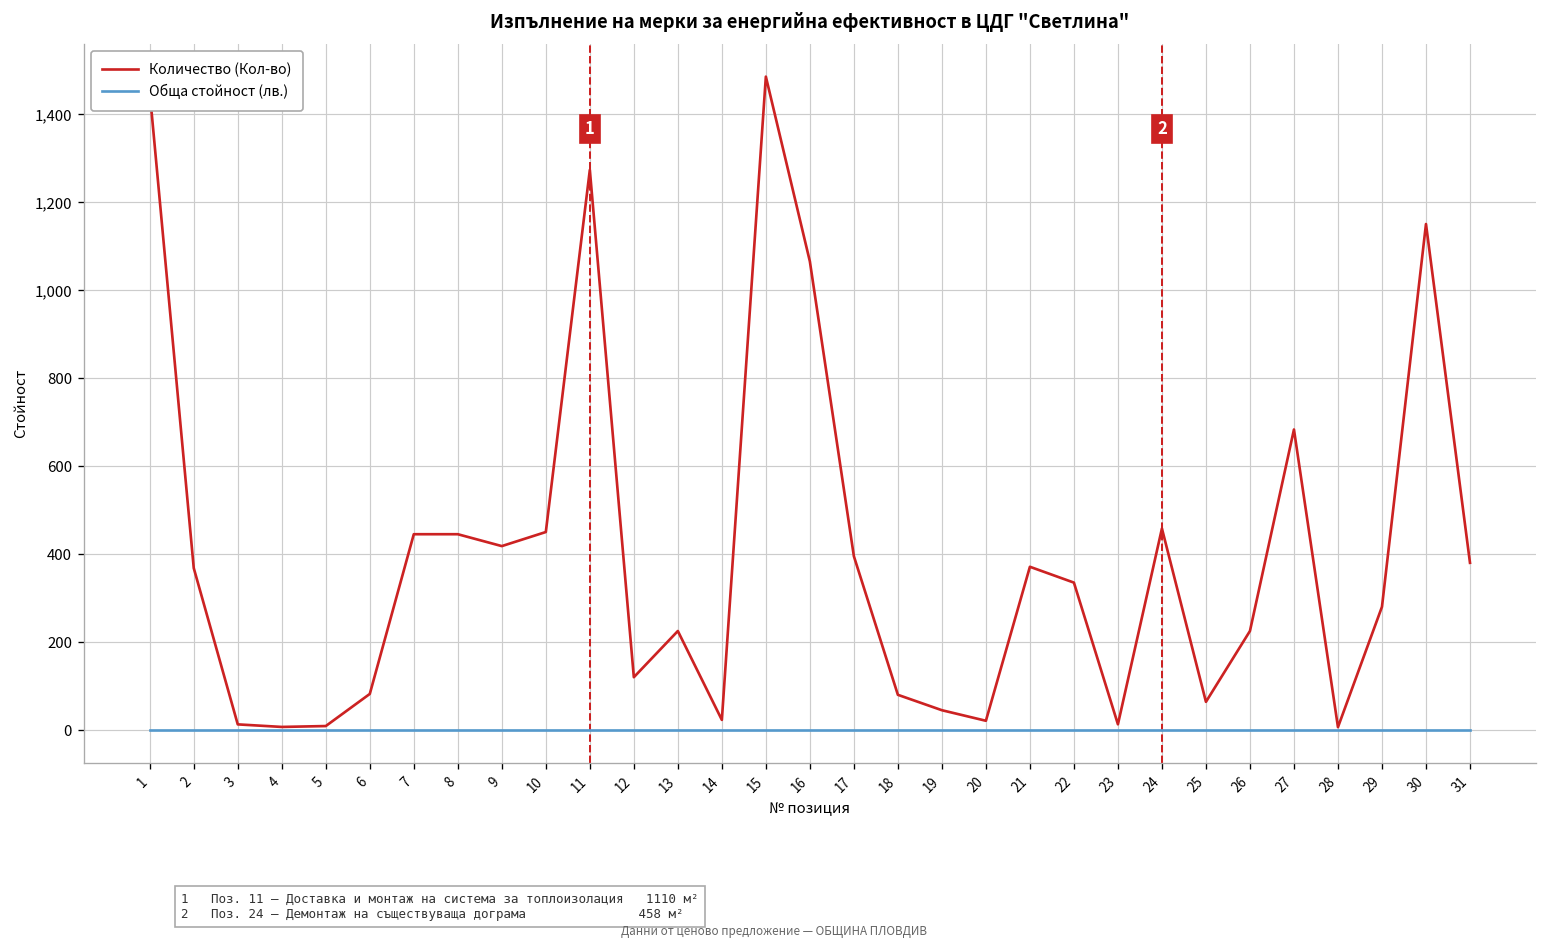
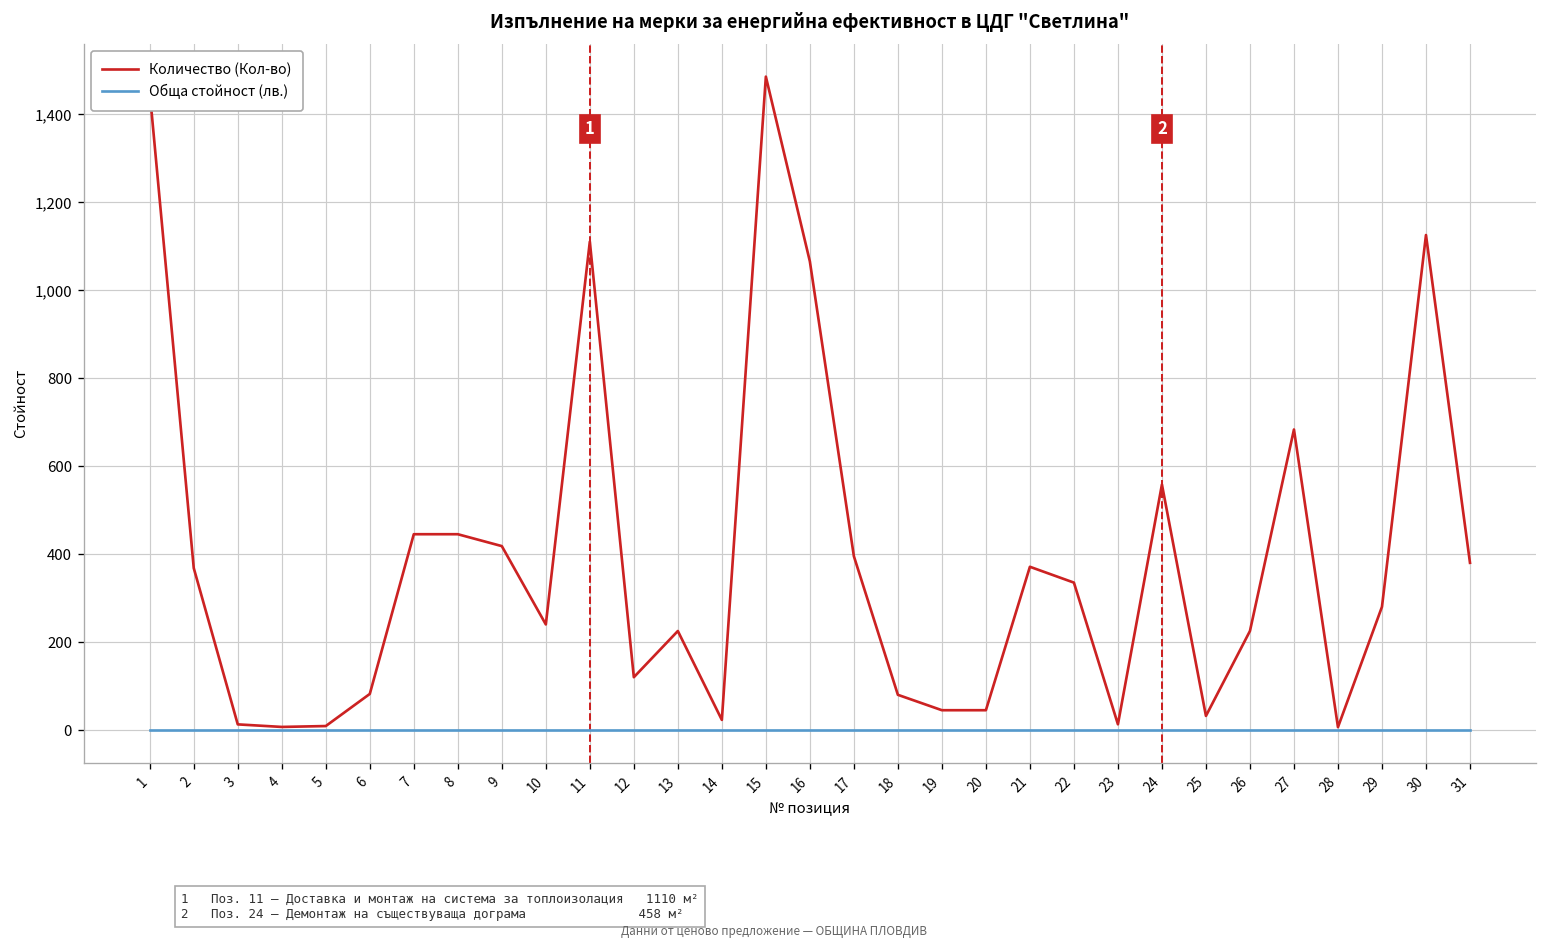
  {
    "Количество (Кол-во)": {
      "2": "370",
      "3": "10",
      "4": "10",
      "5": "10",
      "6": "80",
      "7": "450",
      "8": "450",
      "9": "420",
-     "10": "450",
-     "11": "1,270",
+     "10": "240",
+     "11": "1,110",
      "12": "120",
      "13": "230",
      "14": "20",
      "15": "1,490",
      "16": "1,070",
      "17": "400",
      "18": "80",
      "19": "50",
-     "20": "20",
+     "20": "50",
      "21": "370",
      "22": "340",
      "23": "10",
-     "24": "460",
-     "25": "60",
+     "24": "560",
+     "25": "30",
      "26": "230",
      "27": "680",
      "29": "280",
-     "30": "1,150",
+     "30": "1,130",
      "31": "380"
    },
    "Обща стойност (лв.)": {
      "1": "0",
      "2": "0",
      "3": "0",
      "4": "0",
      "5": "0",
      "6": "0",
      "7": "0",
      "8": "0",
      "9": "0",
      "10": "0",
      "11": "0",
      "12": "0",
      "13": "0",
      "14": "0",
      "15": "0",
      "16": "0",
      "17": "0",
      "18": "0",
      "19": "0",
      "20": "0",
      "21": "0",
      "22": "0",
      "23": "0",
      "24": "0",
      "25": "0",
      "26": "0",
      "27": "0",
      "29": "0",
      "30": "0",
      "31": "0"
    }
  }
